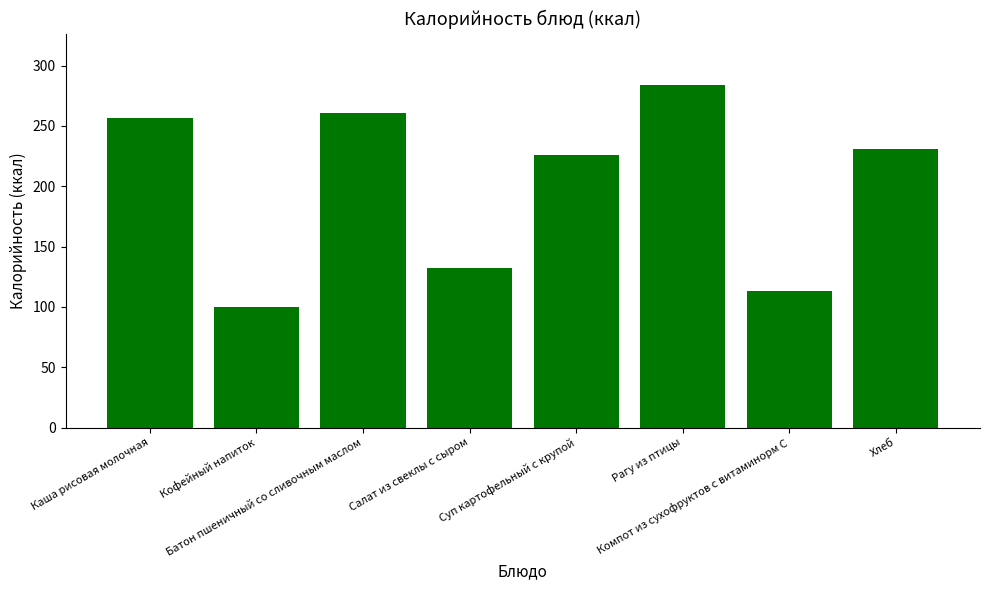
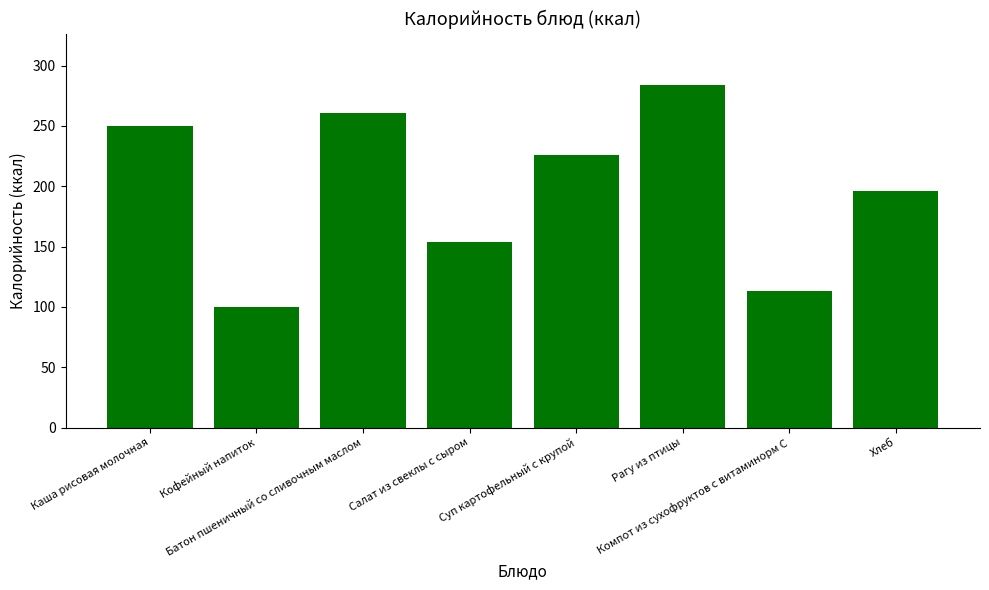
  {
-   "Каша рисовая молочная": 257,
+   "Каша рисовая молочная": 250,
    "Кофейный напиток": 100,
    "Батон пшеничный со сливочным маслом": 261,
-   "Салат из свеклы с сыром": 132,
+   "Салат из свеклы с сыром": 154,
    "Суп картофельный с крупой": 226,
    "Рагу из птицы": 284,
    "Компот из сухофруктов с витаминорм С": 113,
-   "Хлеб": 231
+   "Хлеб": 196
  }
